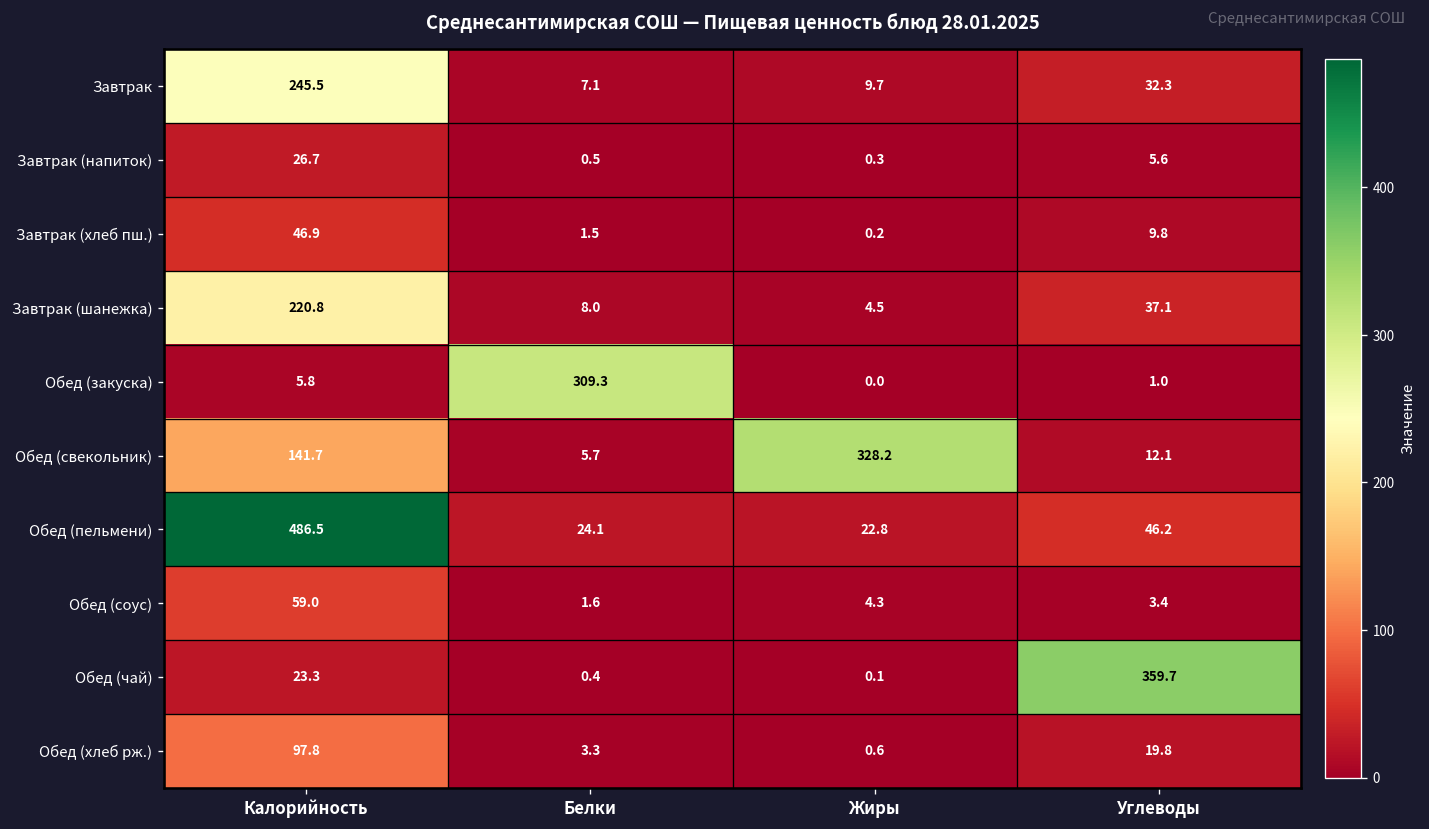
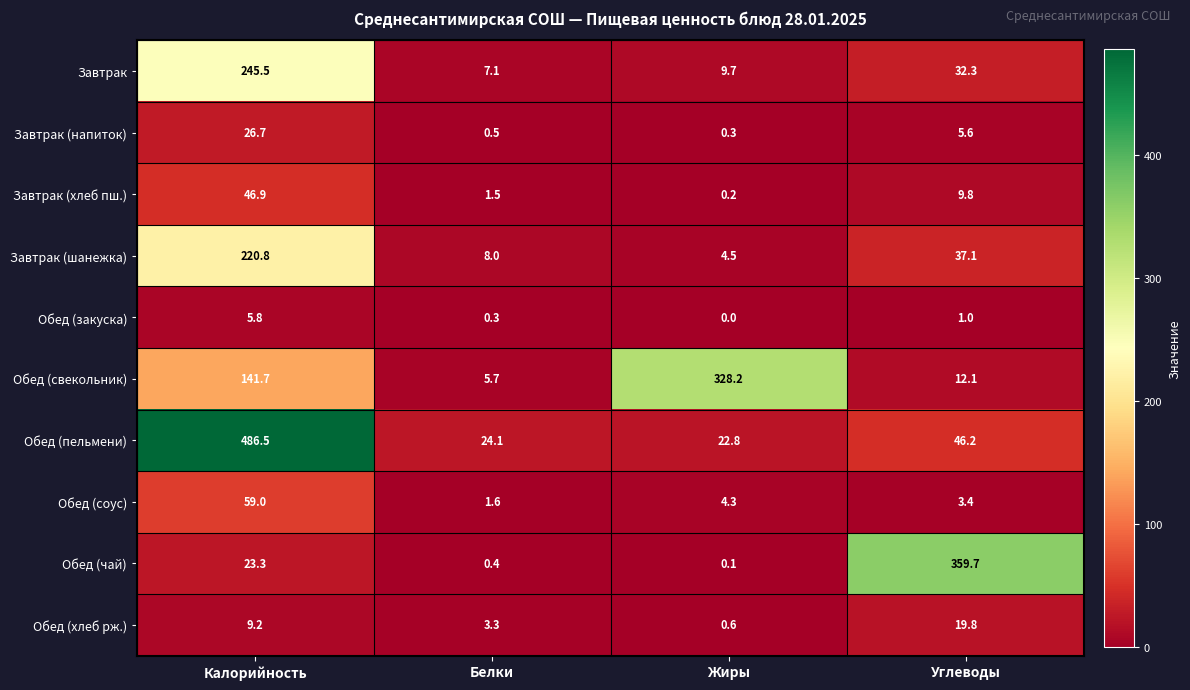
  {
    "Завтрак": {
      "Калорийность": 245.5,
      "Белки": 7.1,
      "Жиры": 9.7,
      "Углеводы": 32.3
    },
    "Завтрак (напиток)": {
      "Калорийность": 26.7,
      "Белки": 0.5,
      "Жиры": 0.3,
      "Углеводы": 5.6
    },
    "Завтрак (хлеб пш.)": {
      "Калорийность": 46.9,
      "Белки": 1.5,
      "Жиры": 0.2,
      "Углеводы": 9.8
    },
    "Завтрак (шанежка)": {
      "Калорийность": 220.8,
      "Белки": 8.0,
      "Жиры": 4.5,
      "Углеводы": 37.1
    },
    "Обед (закуска)": {
      "Калорийность": 5.8,
-     "Белки": 309.3,
+     "Белки": 0.3,
      "Жиры": 0.0,
      "Углеводы": 1.0
    },
    "Обед (свекольник)": {
      "Калорийность": 141.7,
      "Белки": 5.7,
      "Жиры": 328.2,
      "Углеводы": 12.1
    },
    "Обед (пельмени)": {
      "Калорийность": 486.5,
      "Белки": 24.1,
      "Жиры": 22.8,
      "Углеводы": 46.2
    },
    "Обед (соус)": {
      "Калорийность": 59.0,
      "Белки": 1.6,
      "Жиры": 4.3,
      "Углеводы": 3.4
    },
    "Обед (чай)": {
      "Калорийность": 23.3,
      "Белки": 0.4,
      "Жиры": 0.1,
      "Углеводы": 359.7
    },
    "Обед (хлеб рж.)": {
-     "Калорийность": 97.8,
+     "Калорийность": 9.2,
      "Белки": 3.3,
      "Жиры": 0.6,
      "Углеводы": 19.8
    }
  }
